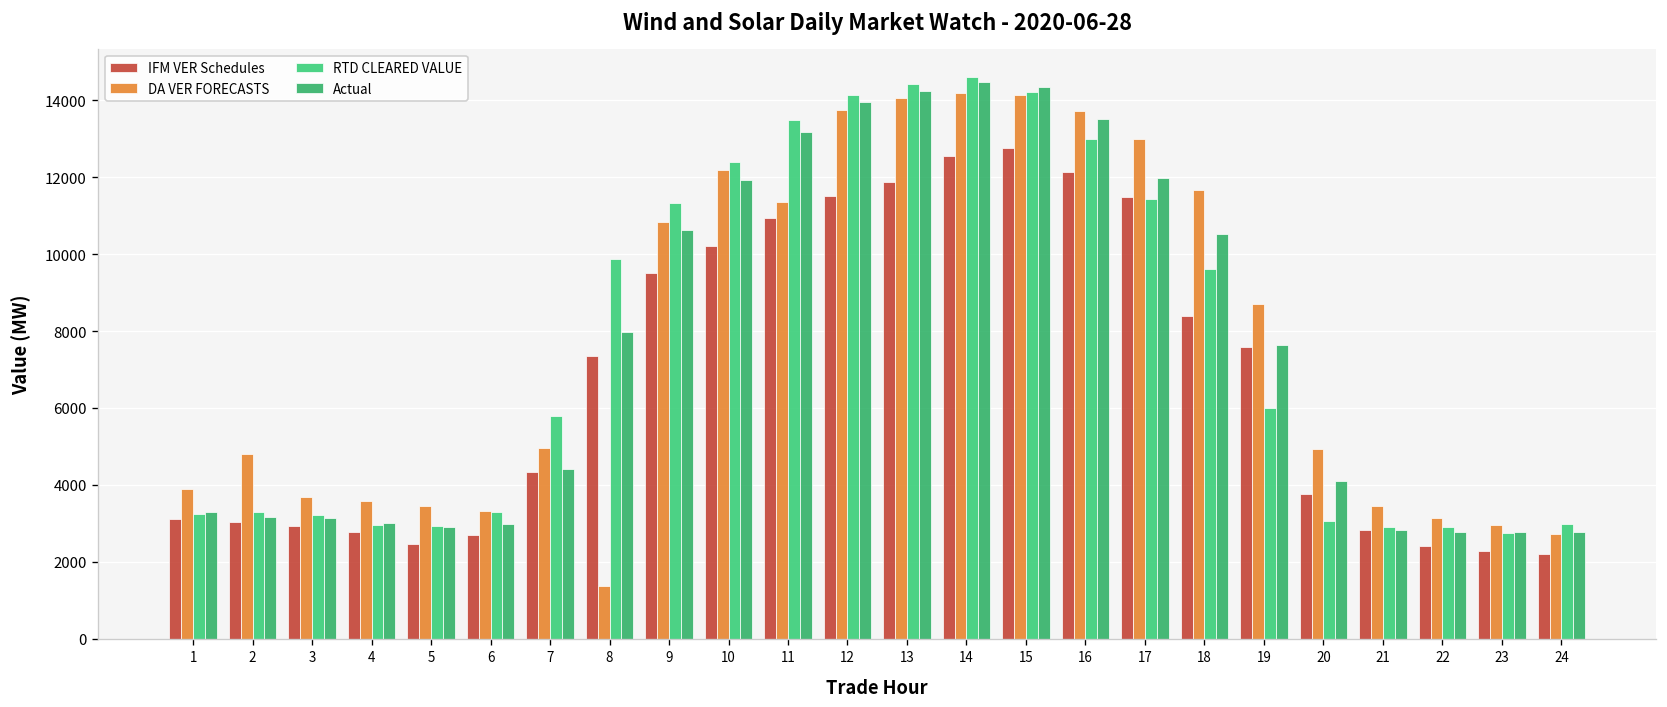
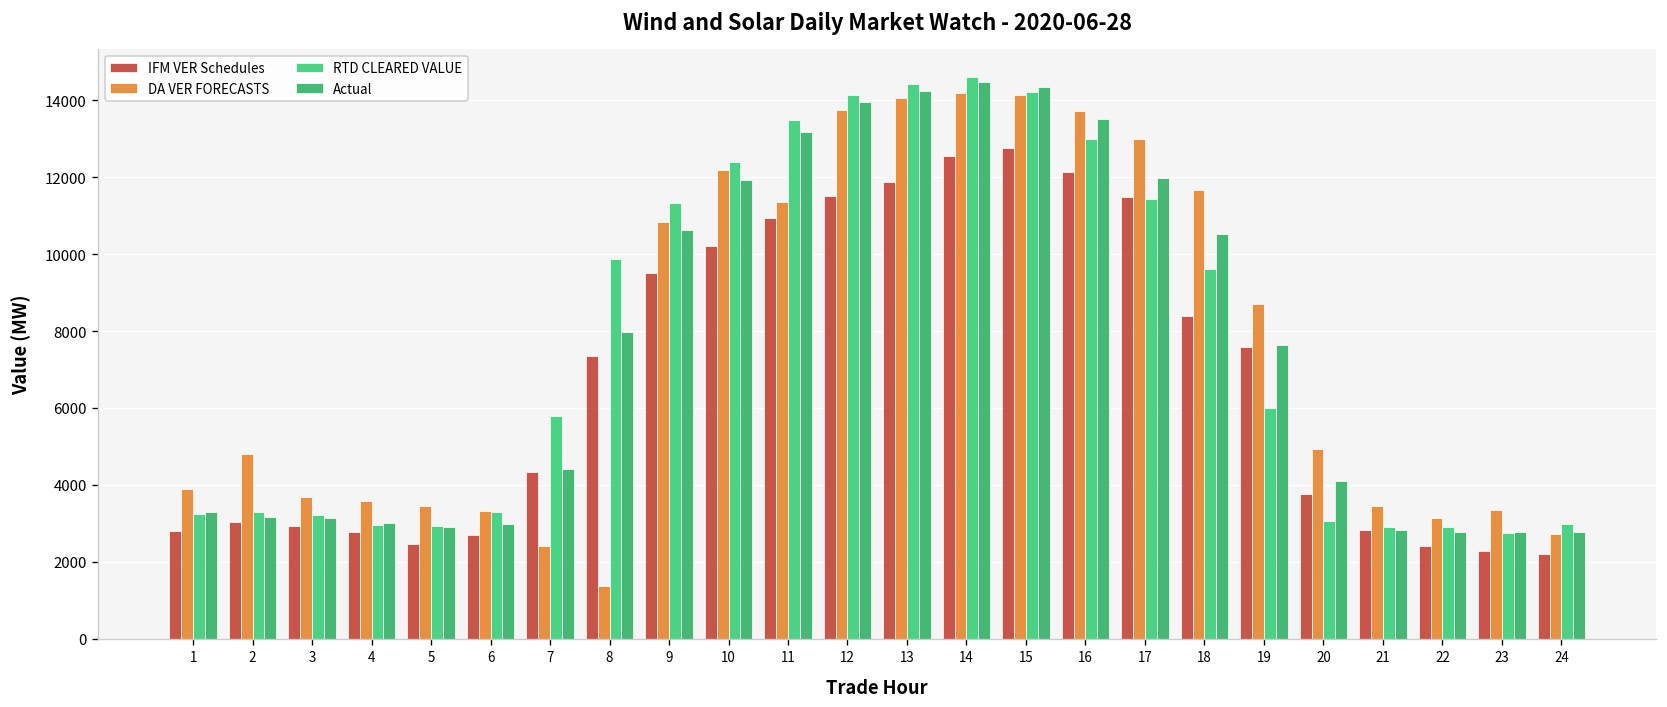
  {
    "IFM VER Schedules": {
-     "1": 3100,
+     "1": 2800,
      "2": 3000,
      "3": 2900,
      "4": 2800,
      "5": 2500,
      "6": 2700,
      "7": 4300,
      "8": 7300,
      "9": 9500,
      "10": 10200,
      "11": 10900,
      "12": 11500,
      "13": 11900,
      "14": 12600,
      "15": 12800,
      "16": 12100,
      "17": 11500,
      "18": 8400,
      "19": 7600,
      "20": 3800,
      "21": 2800,
      "22": 2400,
      "23": 2300,
      "24": 2200
    },
    "DA VER FORECASTS": {
      "1": 3900,
      "2": 4800,
      "3": 3700,
      "4": 3600,
      "5": 3400,
      "6": 3300,
-     "7": 5000,
+     "7": 2400,
      "8": 1400,
      "9": 10800,
      "10": 12200,
      "11": 11400,
      "12": 13800,
      "13": 14100,
      "14": 14200,
      "15": 14100,
      "16": 13700,
      "17": 13000,
      "18": 11700,
      "19": 8700,
      "20": 4900,
      "21": 3500,
      "22": 3100,
-     "23": 3000,
+     "23": 3300,
      "24": 2700
    }
  }
